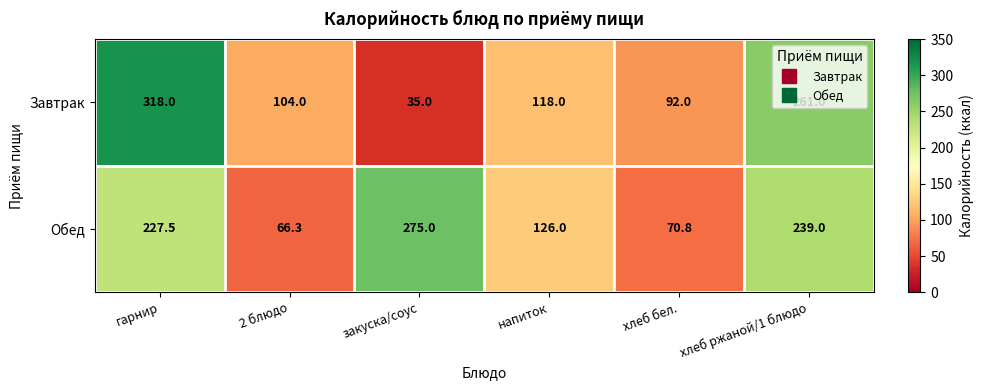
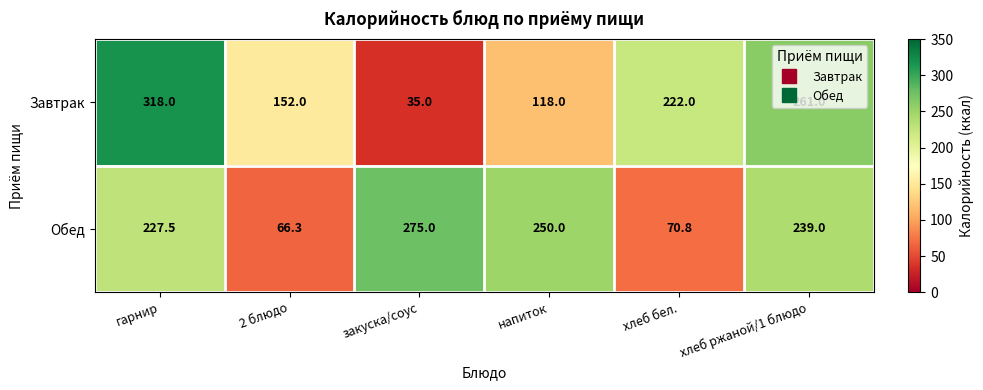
  {
    "Завтрак": {
      "гарнир": 318.0,
-     "2 блюдо": 104.0,
+     "2 блюдо": 152.0,
      "закуска/соус": 35.0,
      "напиток": 118.0,
-     "хлеб бел.": 92.0
+     "хлеб бел.": 222.0
    },
    "Обед": {
      "гарнир": 227.5,
      "2 блюдо": 66.3,
      "закуска/соус": 275.0,
-     "напиток": 126.0,
+     "напиток": 250.0,
      "хлеб бел.": 70.8,
      "хлеб ржаной/1 блюдо": 239.0
    }
  }
